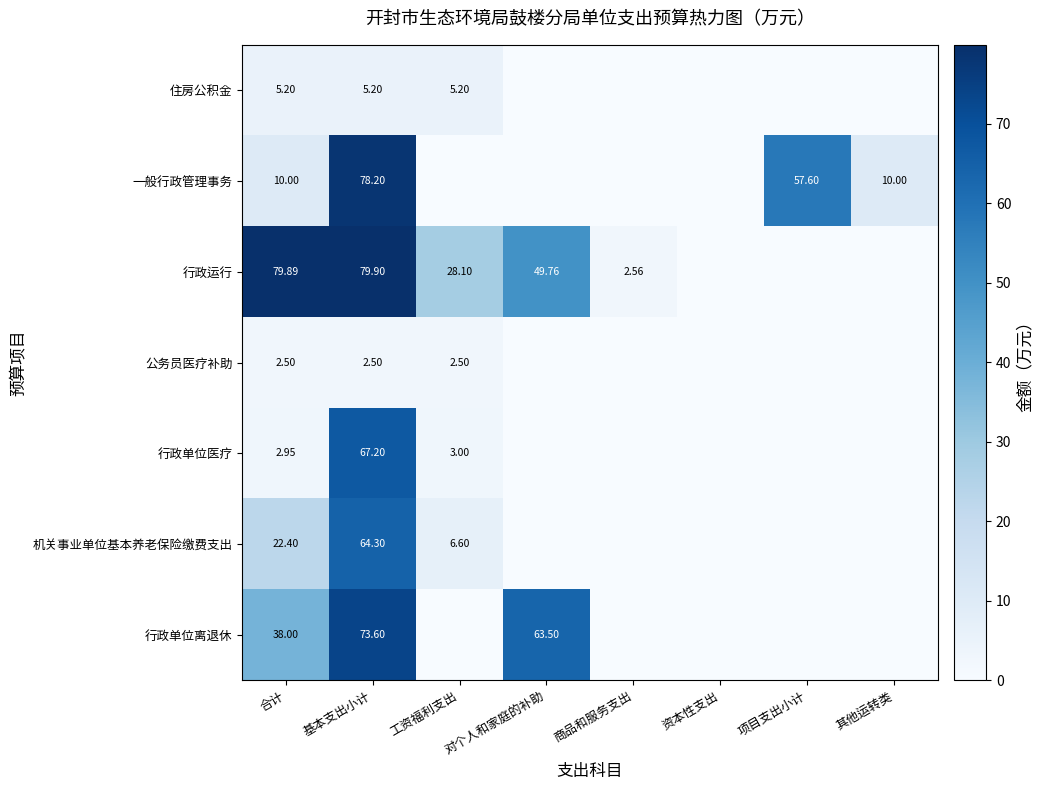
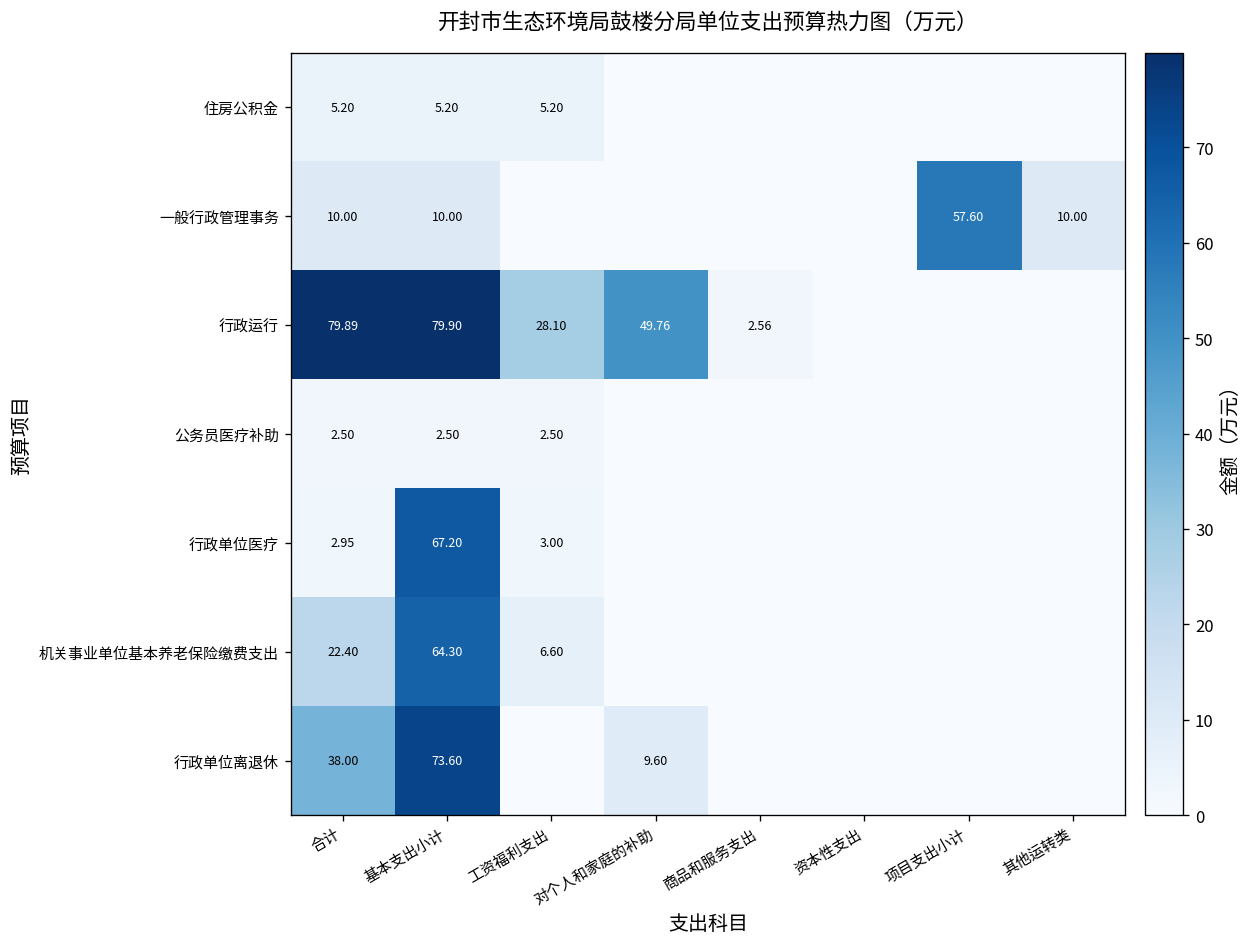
  {
    "住房公积金": {
      "合计": 5.20,
      "基本支出小计": 5.20,
      "工资福利支出": 5.20
    },
    "一般行政管理事务": {
      "合计": 10.00,
-     "基本支出小计": 78.20,
+     "基本支出小计": 10.00,
      "项目支出小计": 57.60,
      "其他运转类": 10.00
    },
    "行政运行": {
      "合计": 79.89,
      "基本支出小计": 79.90,
      "工资福利支出": 28.10,
      "对个人和家庭的补助": 49.76,
      "商品和服务支出": 2.56
    },
    "公务员医疗补助": {
      "合计": 2.50,
      "基本支出小计": 2.50,
      "工资福利支出": 2.50
    },
    "行政单位医疗": {
      "合计": 2.95,
      "基本支出小计": 67.20,
      "工资福利支出": 3.00
    },
    "机关事业单位基本养老保险缴费支出": {
      "合计": 22.40,
      "基本支出小计": 64.30,
      "工资福利支出": 6.60
    },
    "行政单位离退休": {
      "合计": 38.00,
      "基本支出小计": 73.60,
-     "对个人和家庭的补助": 63.50
+     "对个人和家庭的补助": 9.60
    }
  }
